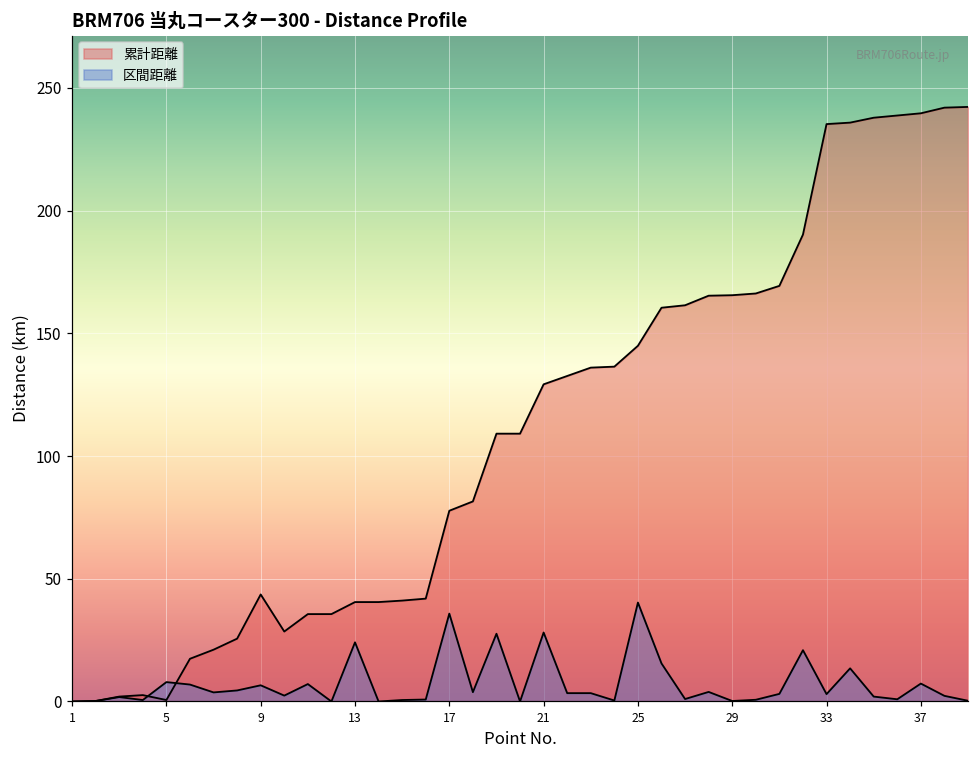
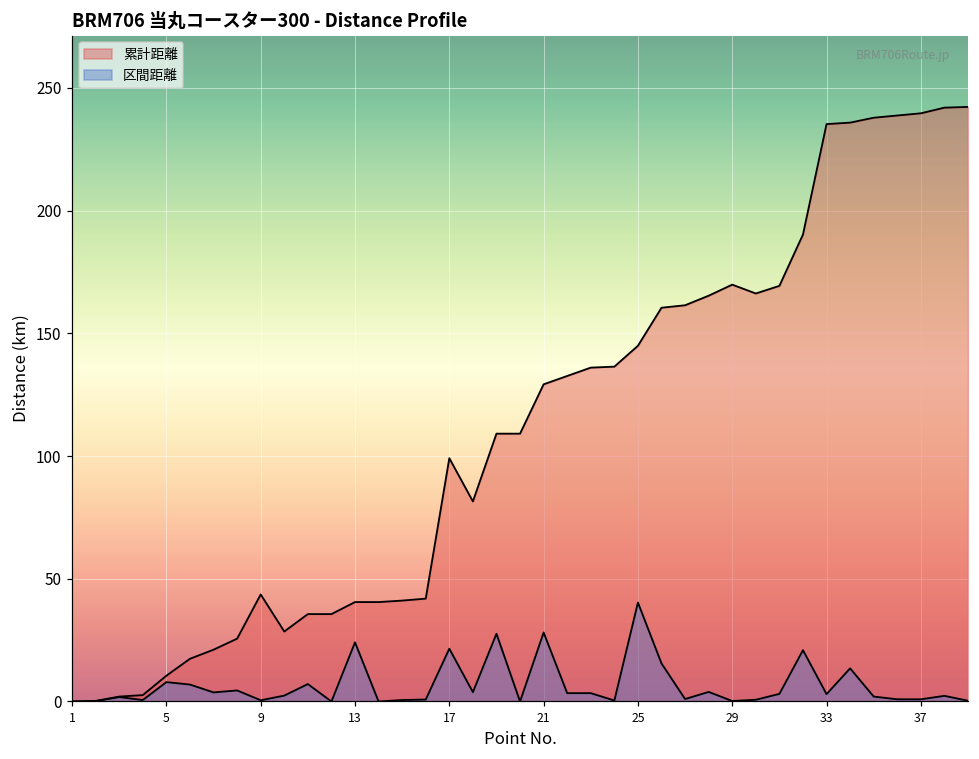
  {
    "累計距離": {
-     "5": 1,
+     "5": 11,
      "9": 44,
      "13": 41,
-     "17": 78,
+     "17": 99,
      "21": 129,
      "25": 145,
-     "29": 166,
+     "29": 170,
      "33": 235,
      "37": 240
    },
    "区間距離": {
      "5": 8,
-     "9": 7,
+     "9": 1,
      "13": 24,
-     "17": 36,
+     "17": 22,
      "21": 28,
      "25": 40,
      "29": 0,
      "33": 3,
-     "37": 7
+     "37": 1
    }
  }
